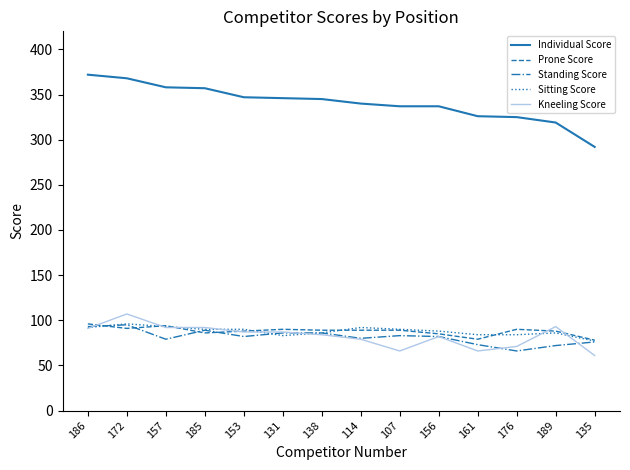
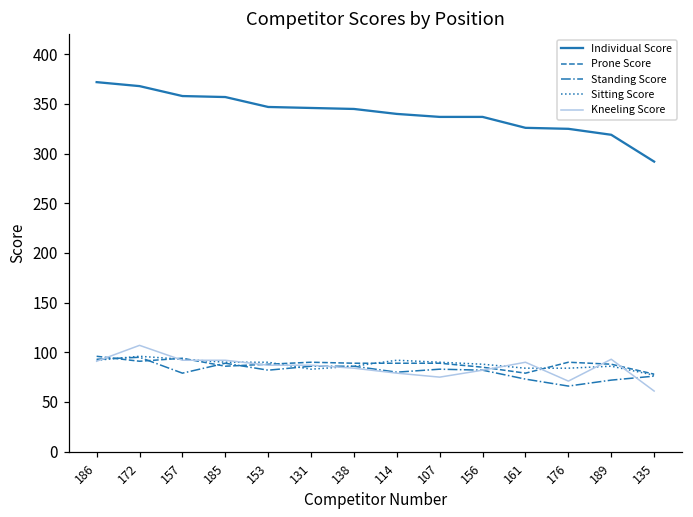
  {
    "Kneeling Score": {
      "172": 110,
-     "107": 70,
-     "161": 70,
+     "107": 80,
+     "161": 90,
      "176": 70,
      "189": 90,
      "135": 60
    }
  }
